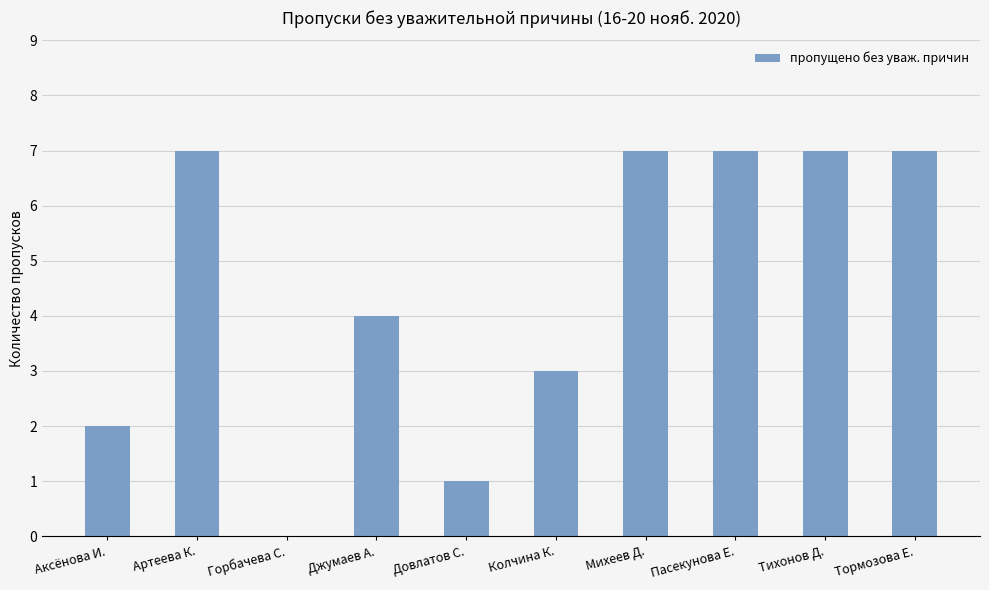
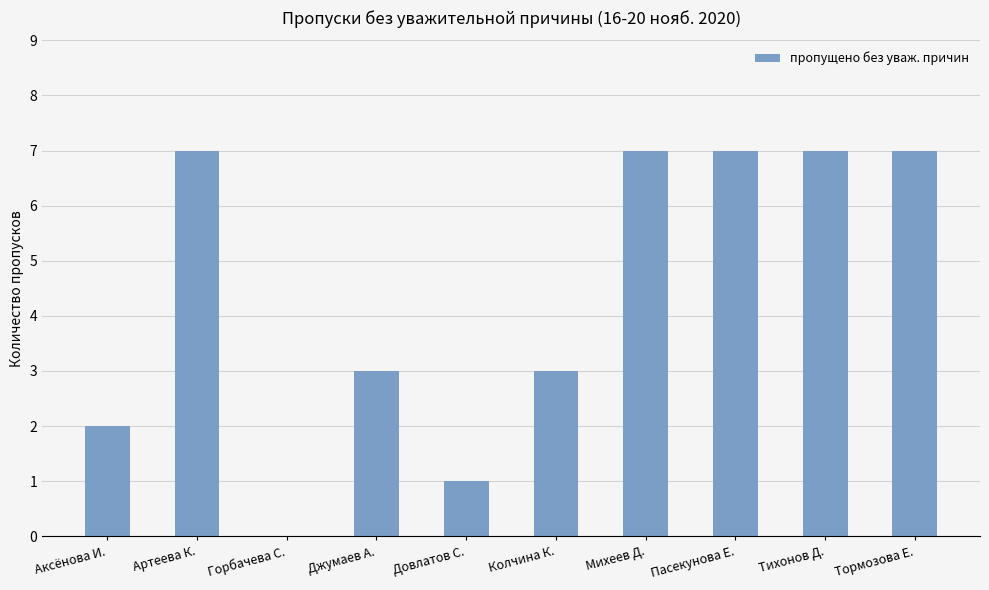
  {
    "Аксёнова И.": 2,
    "Артеева К.": 7,
    "Горбачева С.": 0,
-   "Джумаев А.": 4,
+   "Джумаев А.": 3,
    "Довлатов С.": 1,
    "Колчина К.": 3,
    "Михеев Д.": 7,
    "Пасекунова Е.": 7,
    "Тихонов Д.": 7,
    "Тормозова Е.": 7
  }
